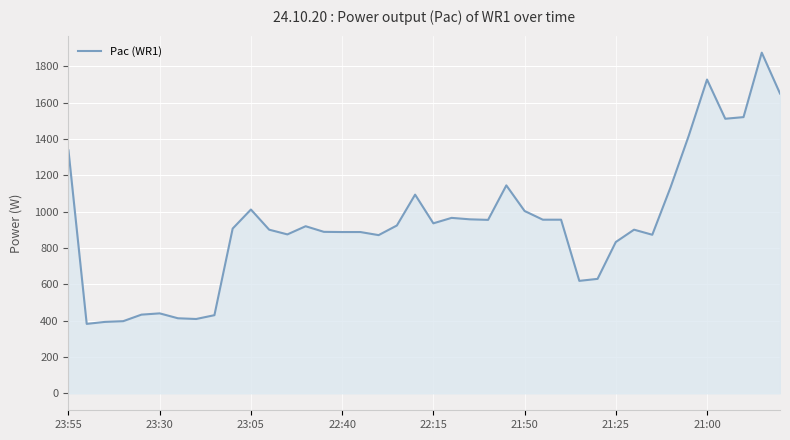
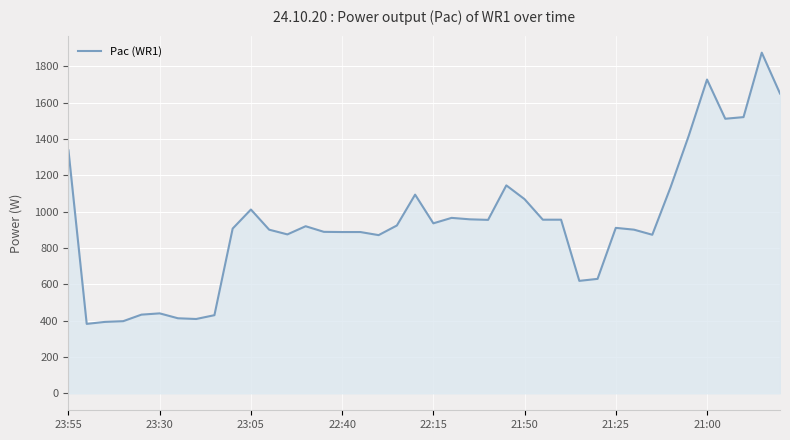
  {
    "23:55": 1340,
    "23:30": 440,
    "23:05": 1010,
    "22:40": 890,
    "22:15": 940,
-   "21:50": 1000,
-   "21:25": 830,
+   "21:50": 1070,
+   "21:25": 910,
    "21:00": 1730
  }
